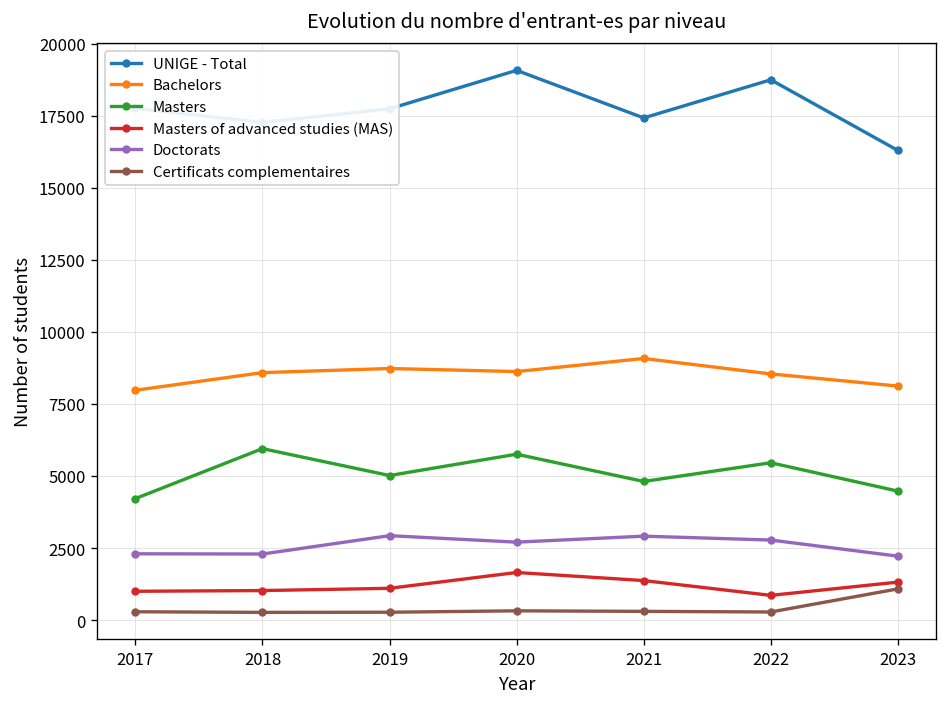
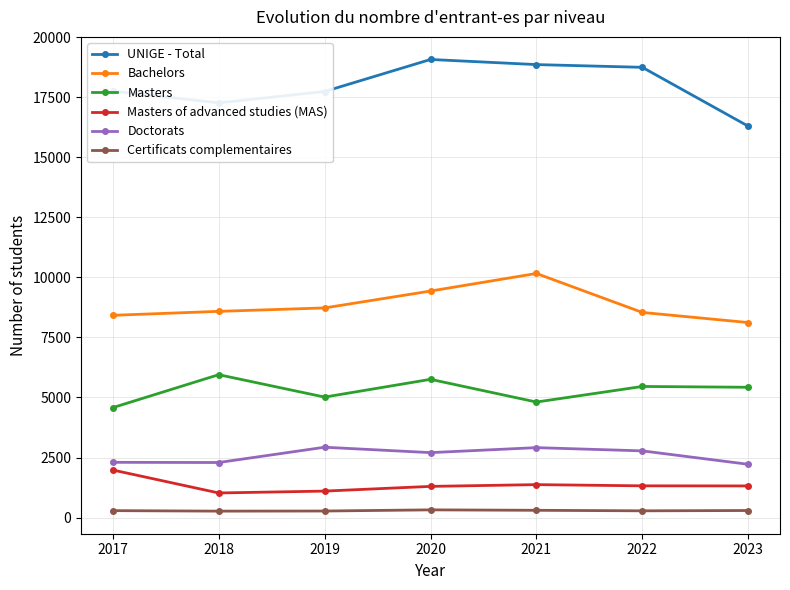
  {
    "UNIGE - Total": {
      "2020": 19100,
-     "2021": 17400,
+     "2021": 18900,
      "2022": 18800,
      "2023": 16300
    },
    "Bachelors": {
-     "2017": 8000,
+     "2017": 8400,
      "2018": 8600,
      "2019": 8700,
-     "2020": 8600,
-     "2021": 9100,
+     "2020": 9400,
+     "2021": 10200,
      "2022": 8500,
      "2023": 8100
    },
    "Masters": {
-     "2017": 4200,
+     "2017": 4600,
      "2018": 5900,
      "2019": 5000,
      "2020": 5800,
      "2021": 4800,
      "2022": 5500,
-     "2023": 4500
+     "2023": 5400
    },
    "Masters of advanced studies (MAS)": {
-     "2017": 1000,
+     "2017": 2000,
      "2018": 1000,
      "2019": 1100,
-     "2020": 1700,
+     "2020": 1300,
      "2021": 1400,
-     "2022": 900,
+     "2022": 1300,
      "2023": 1300
    },
    "Doctorats": {
      "2017": 2300,
      "2018": 2300,
      "2019": 2900,
      "2020": 2700,
      "2021": 2900,
      "2022": 2800,
      "2023": 2200
    },
    "Certificats complementaires": {
      "2017": 300,
      "2018": 300,
      "2019": 300,
      "2020": 300,
      "2021": 300,
      "2022": 300,
-     "2023": 1100
+     "2023": 300
    }
  }
